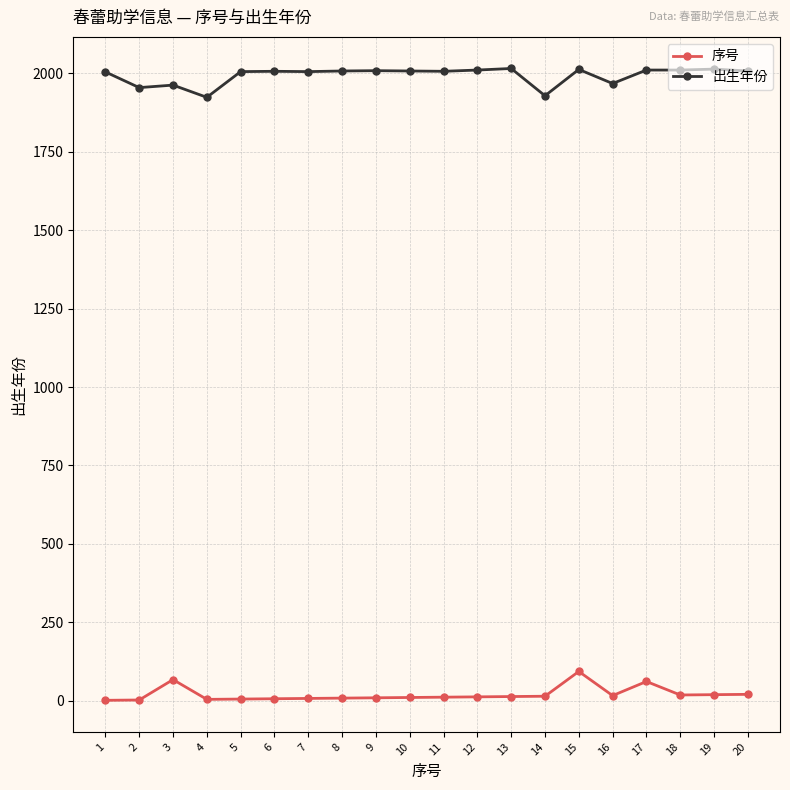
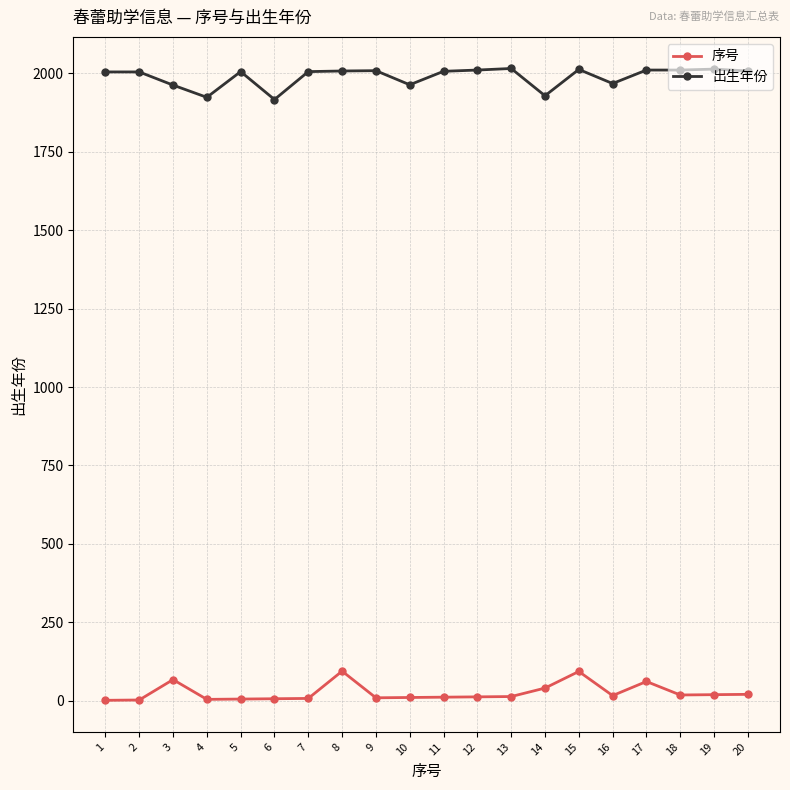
  {
    "序号": {
      "1": 0,
      "2": 0,
      "3": 70,
      "4": 0,
      "5": 10,
      "6": 10,
      "7": 10,
-     "8": 10,
+     "8": 90,
      "9": 10,
      "10": 10,
      "11": 10,
      "12": 10,
      "13": 10,
-     "14": 10,
+     "14": 40,
      "15": 90,
      "16": 20,
      "17": 60,
      "18": 20,
      "19": 20,
      "20": 20
    },
    "出生年份": {
      "1": 2010,
-     "2": 1960,
+     "2": 2010,
      "3": 1960,
      "4": 1920,
      "5": 2010,
-     "6": 2010,
+     "6": 1920,
      "7": 2010,
      "8": 2010,
      "9": 2010,
-     "10": 2010,
+     "10": 1960,
      "11": 2010,
      "12": 2010,
      "13": 2020,
      "14": 1930,
      "15": 2010,
      "16": 1970,
      "17": 2010
    }
  }
